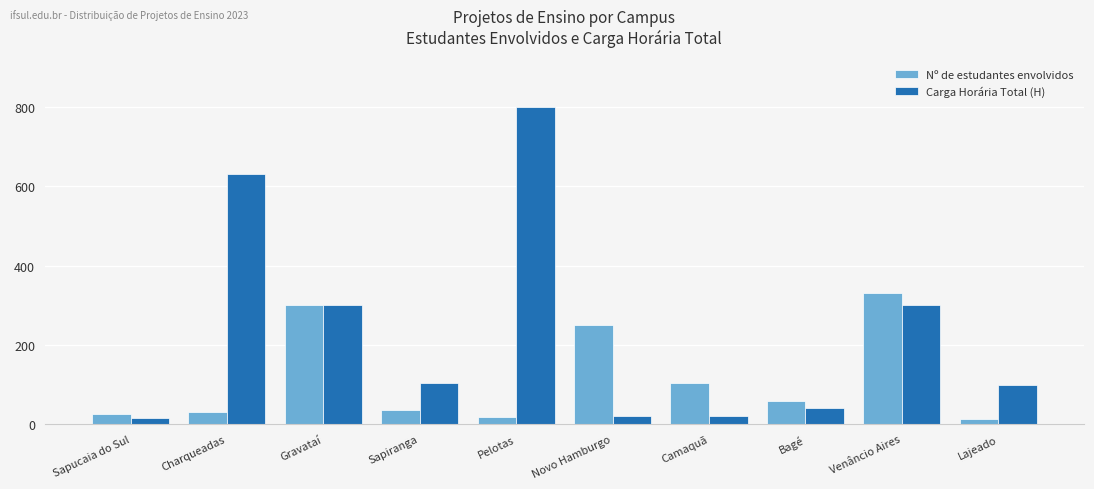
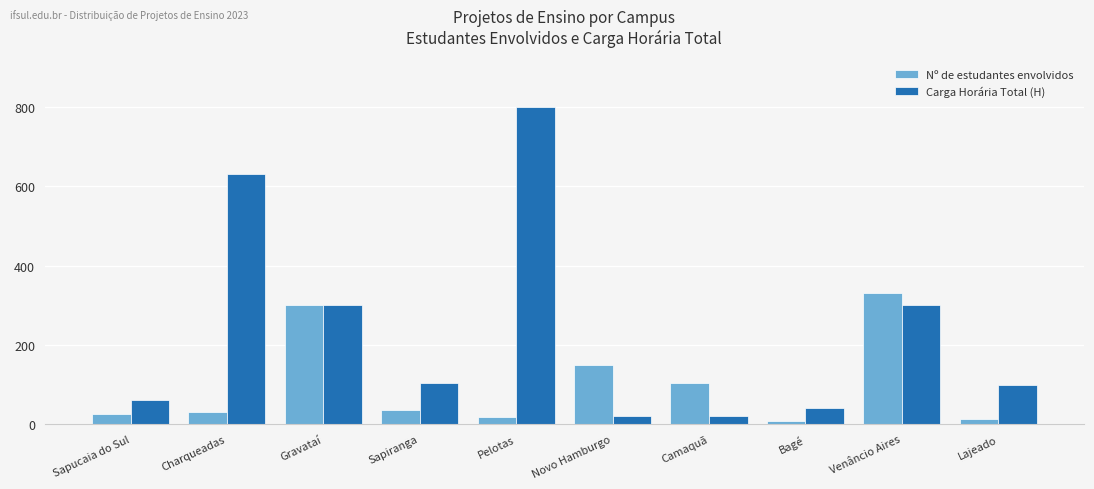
  {
    "Nº de estudantes envolvidos": {
      "Sapucaia do Sul": 30,
      "Charqueadas": 30,
      "Gravataí": 300,
      "Sapiranga": 40,
      "Pelotas": 20,
-     "Novo Hamburgo": 250,
+     "Novo Hamburgo": 150,
      "Camaquã": 100,
-     "Bagé": 60,
+     "Bagé": 10,
      "Venâncio Aires": 330,
      "Lajeado": 10
    },
    "Carga Horária Total (H)": {
-     "Sapucaia do Sul": 20,
+     "Sapucaia do Sul": 60,
      "Charqueadas": 630,
      "Gravataí": 300,
      "Sapiranga": 100,
      "Pelotas": 800,
      "Novo Hamburgo": 20,
      "Camaquã": 20,
      "Bagé": 40,
      "Venâncio Aires": 300,
      "Lajeado": 100
    }
  }
